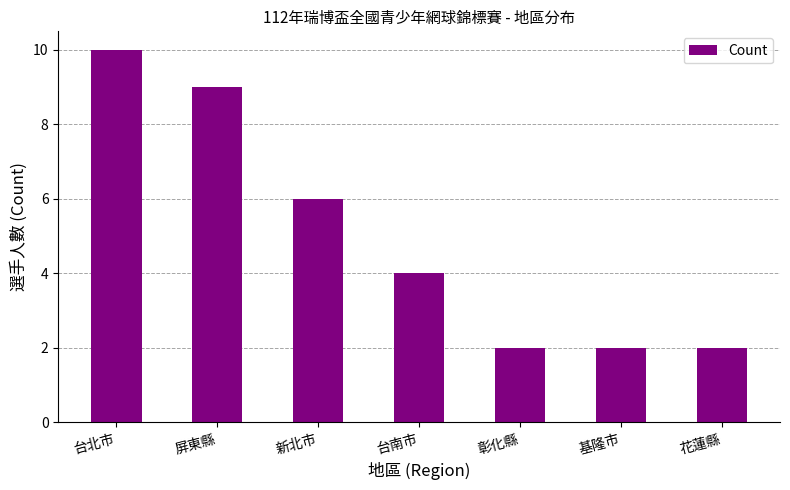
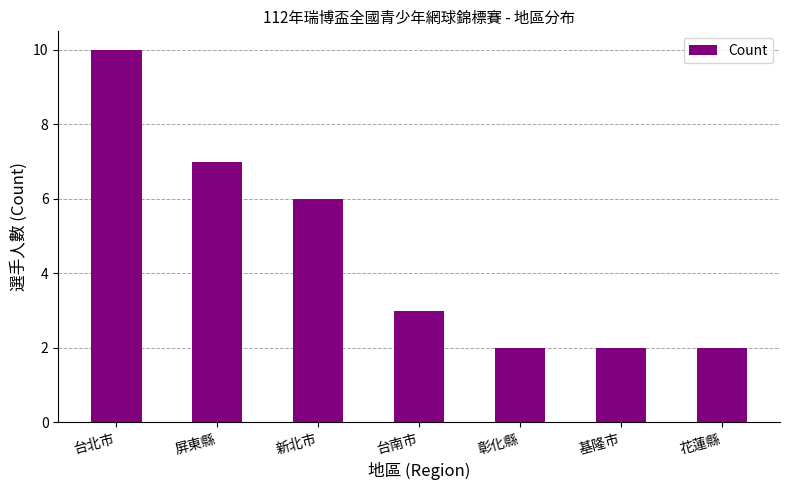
  {
    "台北市": 10,
-   "屏東縣": 9,
+   "屏東縣": 7,
    "新北市": 6,
-   "台南市": 4,
+   "台南市": 3,
    "彰化縣": 2,
    "基隆市": 2,
    "花蓮縣": 2
  }
